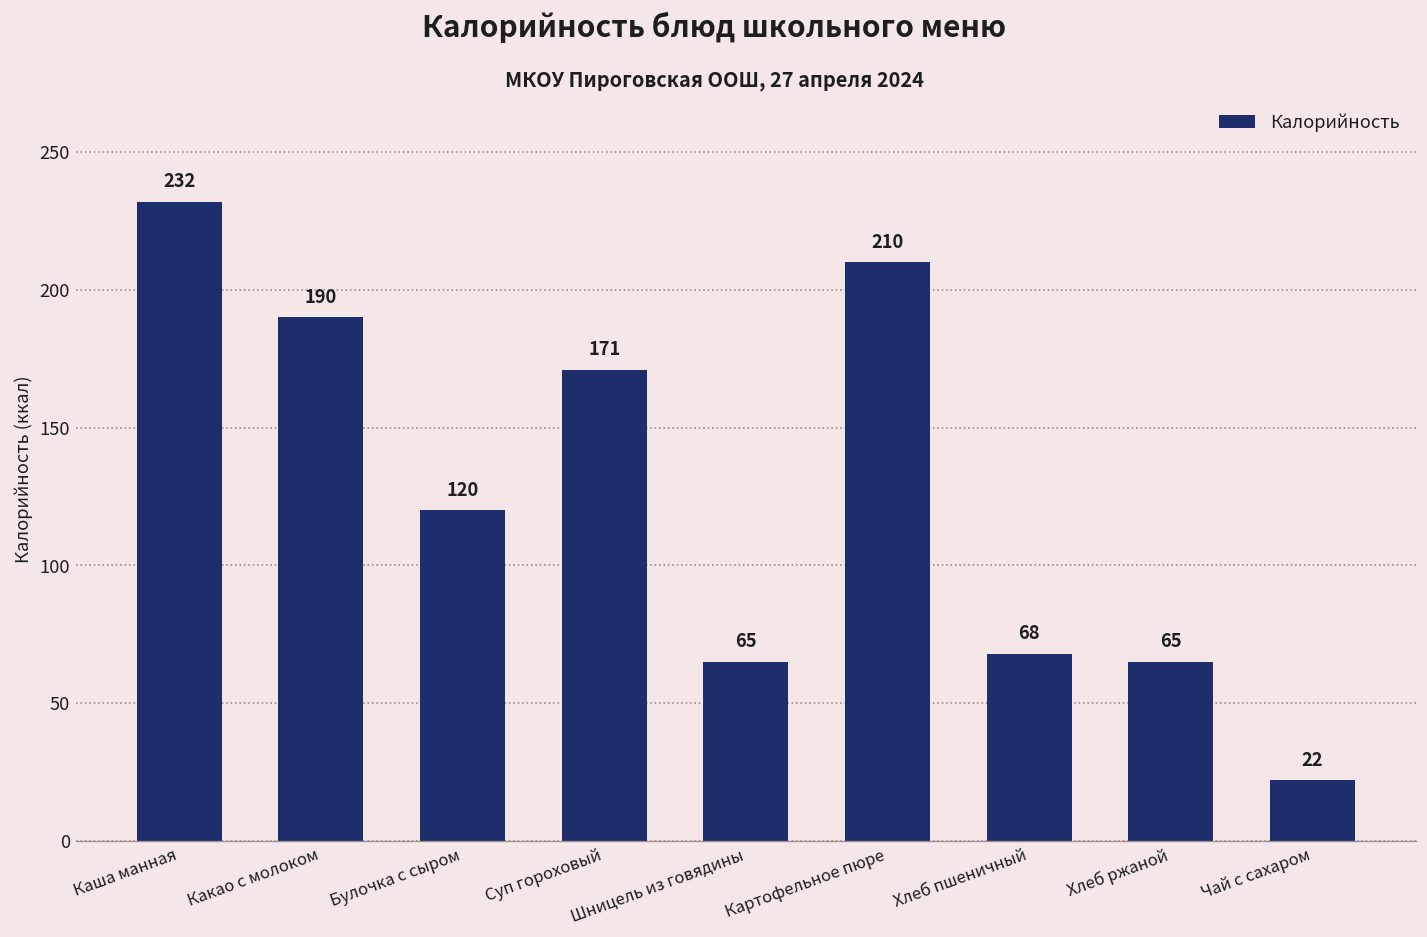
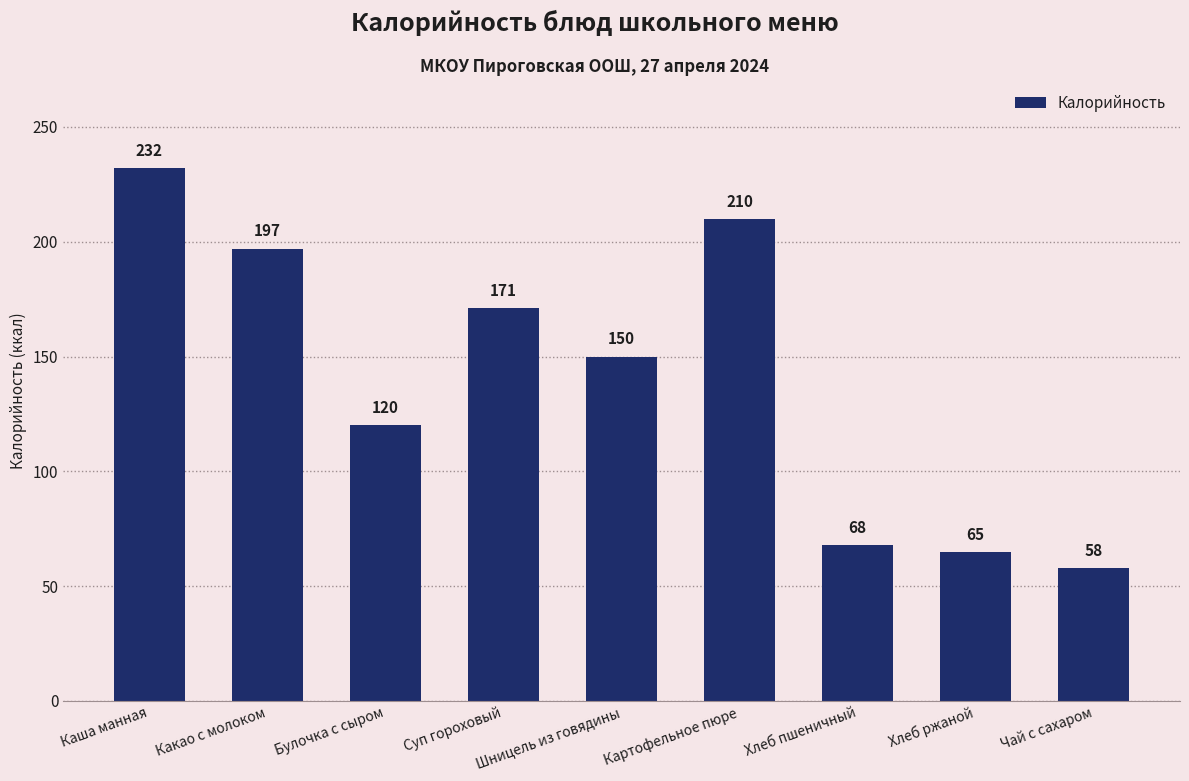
  {
    "Каша манная": 232,
-   "Какао с молоком": 190,
+   "Какао с молоком": 197,
    "Булочка с сыром": 120,
    "Суп гороховый": 171,
-   "Шницель из говядины": 65,
+   "Шницель из говядины": 150,
    "Картофельное пюре": 210,
    "Хлеб пшеничный": 68,
    "Хлеб ржаной": 65,
-   "Чай с сахаром": 22
+   "Чай с сахаром": 58
  }
